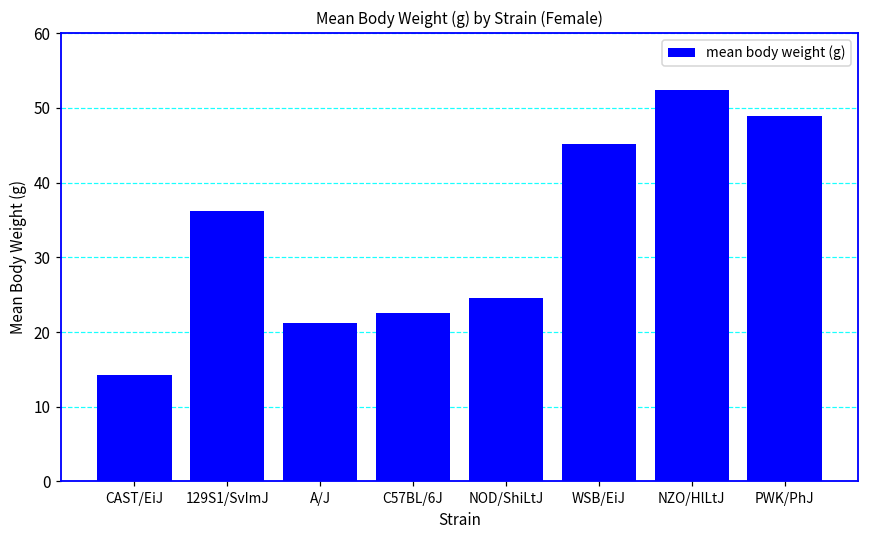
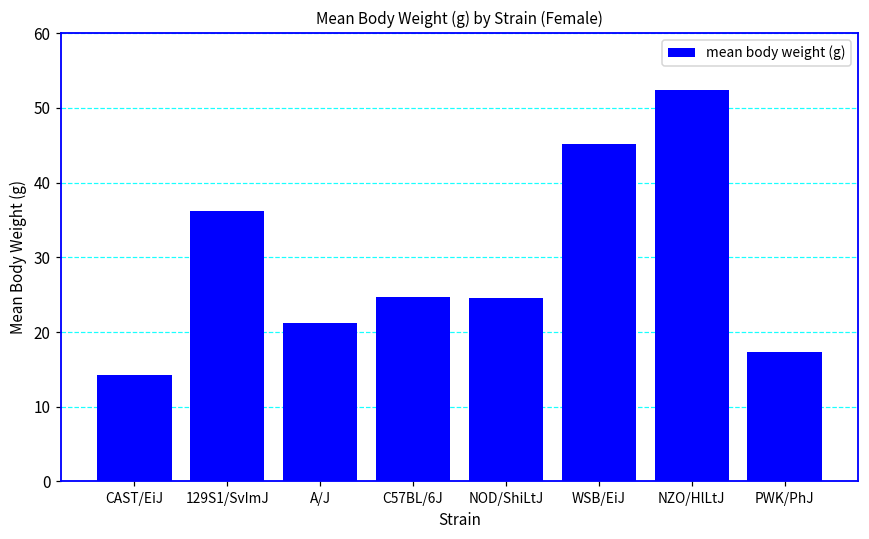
  {
    "CAST/EiJ": 14,
    "129S1/SvImJ": 36,
    "A/J": 21,
-   "C57BL/6J": 23,
+   "C57BL/6J": 25,
    "NOD/ShiLtJ": 25,
    "WSB/EiJ": 45,
    "NZO/HlLtJ": 52,
-   "PWK/PhJ": 49
+   "PWK/PhJ": 17
  }
